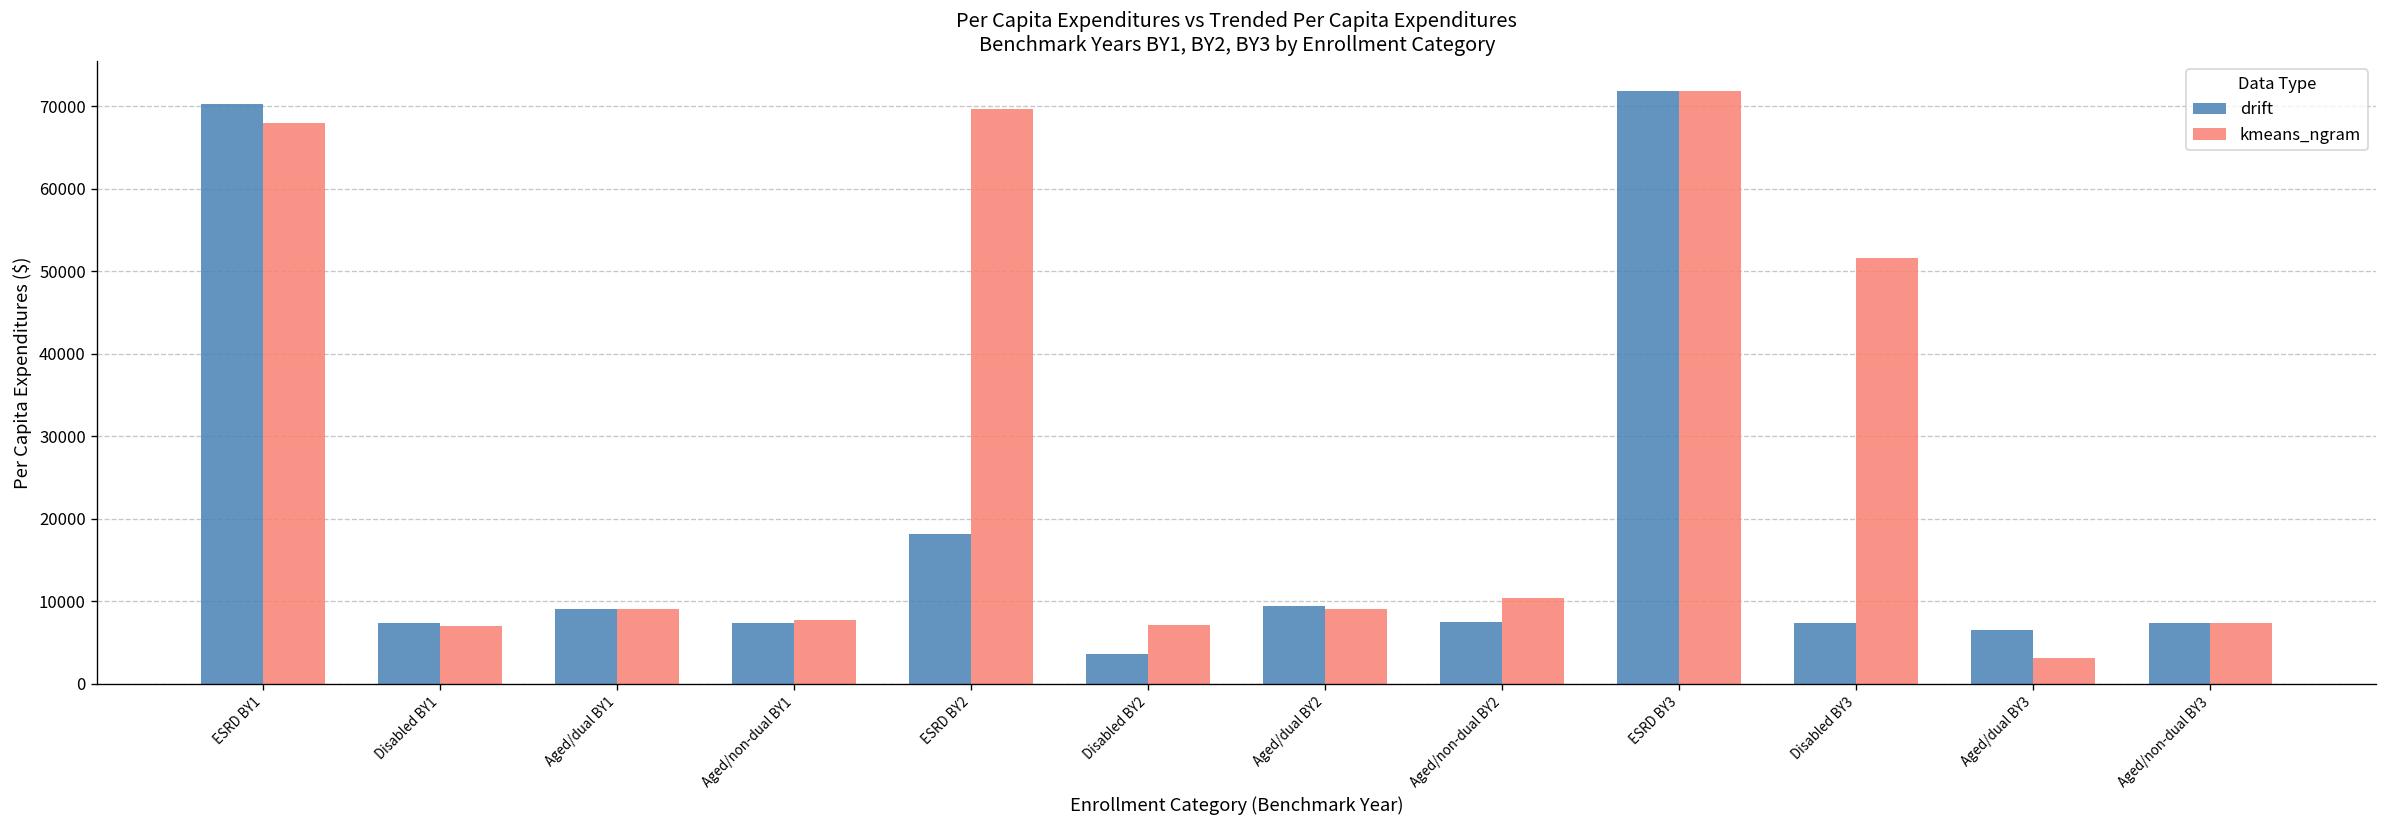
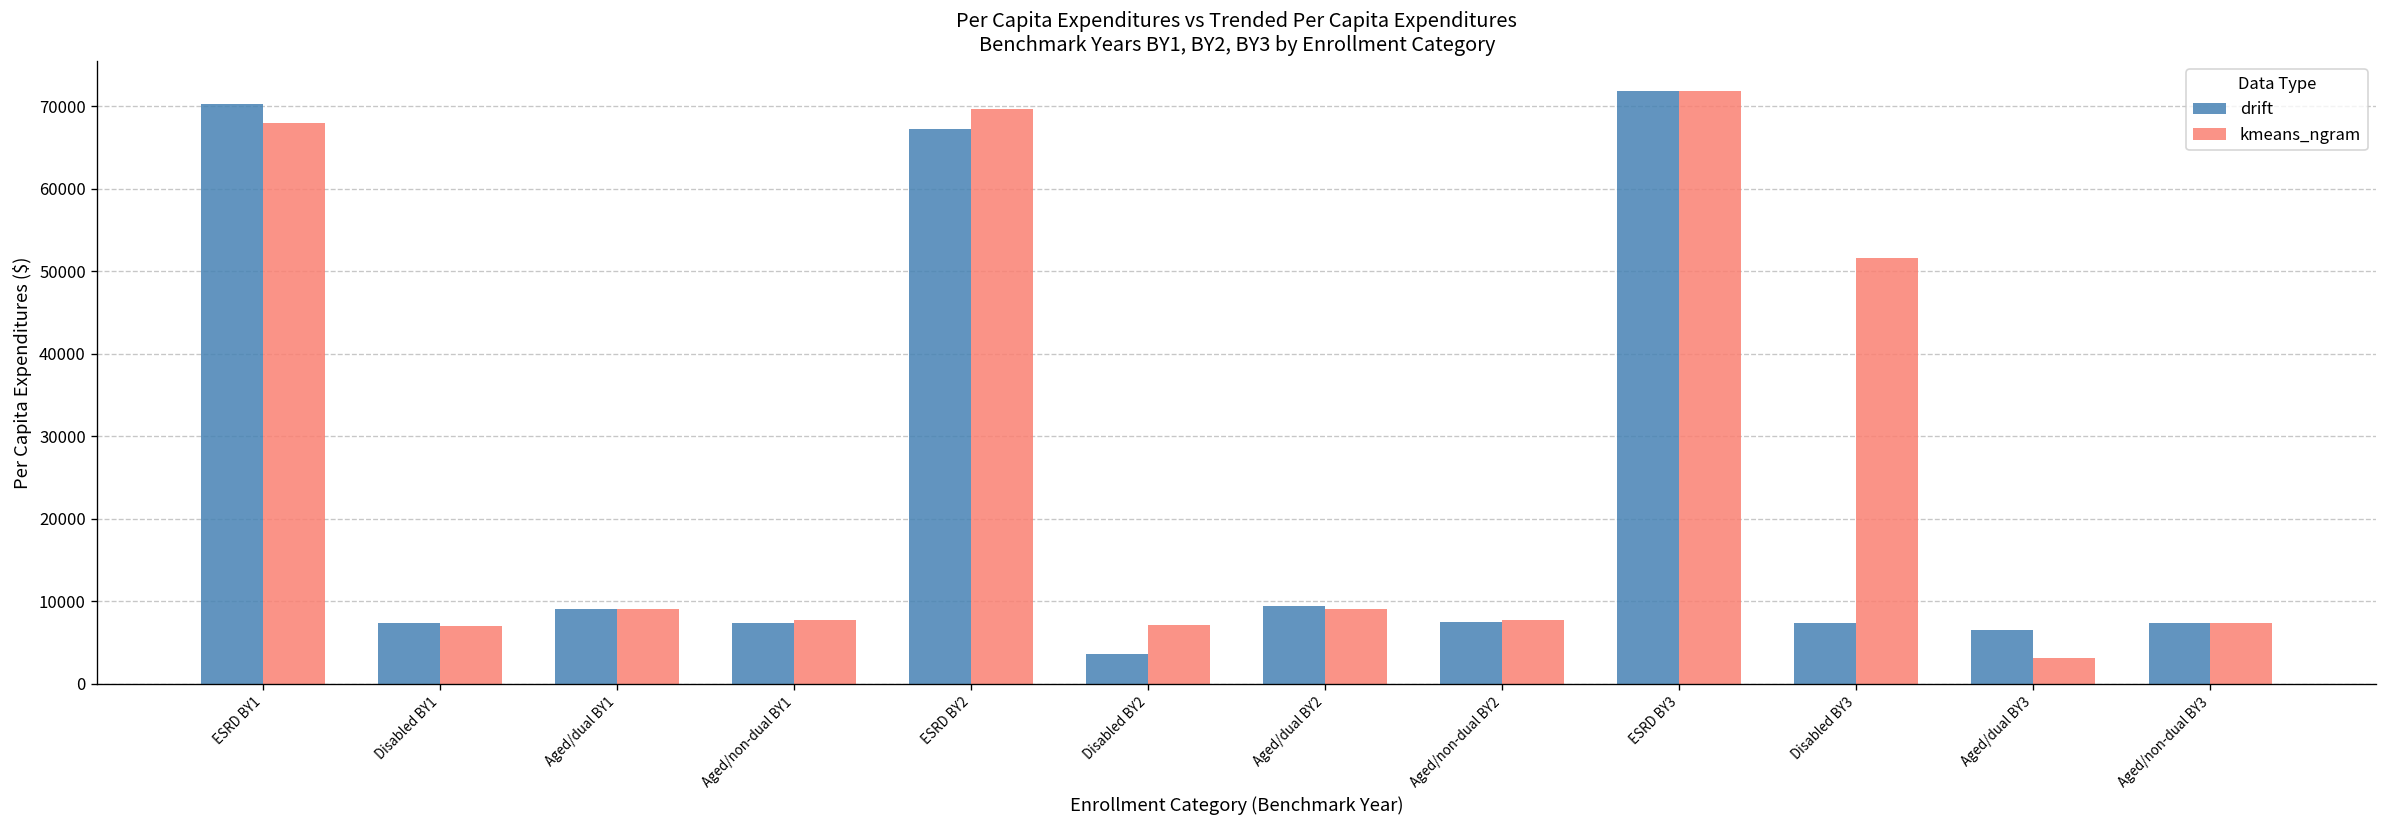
  {
    "drift": {
      "ESRD BY1": 70000,
      "Disabled BY1": 7000,
      "Aged/dual BY1": 9000,
      "Aged/non-dual BY1": 7000,
-     "ESRD BY2": 18000,
+     "ESRD BY2": 67000,
      "Disabled BY2": 4000,
      "Aged/dual BY2": 9000,
      "Aged/non-dual BY2": 8000,
      "ESRD BY3": 72000,
      "Disabled BY3": 7000,
      "Aged/dual BY3": 7000,
      "Aged/non-dual BY3": 7000
    },
    "kmeans_ngram": {
      "ESRD BY1": 68000,
      "Disabled BY1": 7000,
      "Aged/dual BY1": 9000,
      "Aged/non-dual BY1": 8000,
      "ESRD BY2": 70000,
      "Disabled BY2": 7000,
      "Aged/dual BY2": 9000,
-     "Aged/non-dual BY2": 10000,
+     "Aged/non-dual BY2": 8000,
      "ESRD BY3": 72000,
      "Disabled BY3": 52000,
      "Aged/dual BY3": 3000,
      "Aged/non-dual BY3": 7000
    }
  }
